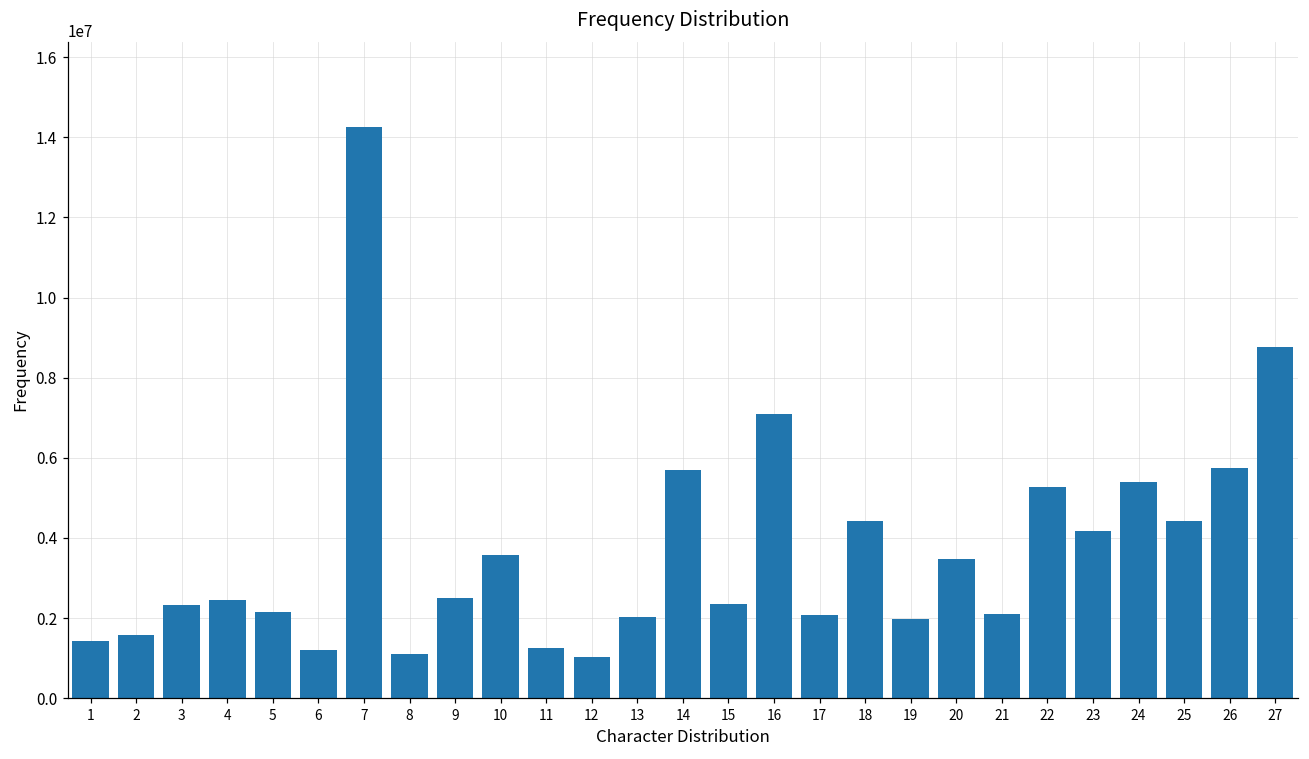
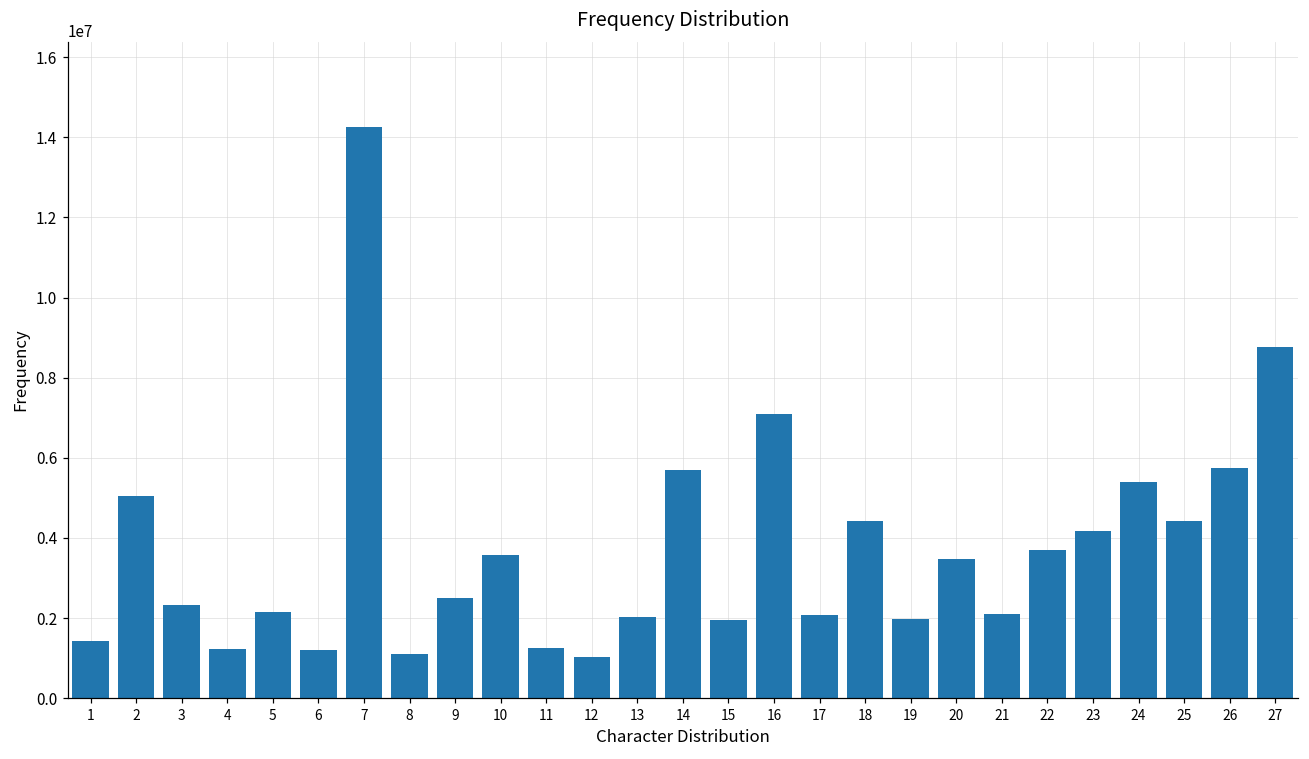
  {
    "1": 1400000,
-   "2": 1600000,
+   "2": 5100000,
    "3": 2300000,
-   "4": 2400000,
+   "4": 1200000,
    "5": 2200000,
    "6": 1200000,
    "7": 14200000,
    "8": 1100000,
    "9": 2500000,
    "10": 3600000,
    "11": 1200000,
    "12": 1000000,
    "13": 2000000,
    "14": 5700000,
-   "15": 2300000,
+   "15": 2000000,
    "16": 7100000,
    "17": 2100000,
    "18": 4400000,
    "19": 2000000,
    "20": 3500000,
    "21": 2100000,
-   "22": 5300000,
+   "22": 3700000,
    "23": 4200000,
    "24": 5400000,
    "25": 4400000,
    "26": 5700000,
    "27": 8800000
  }
